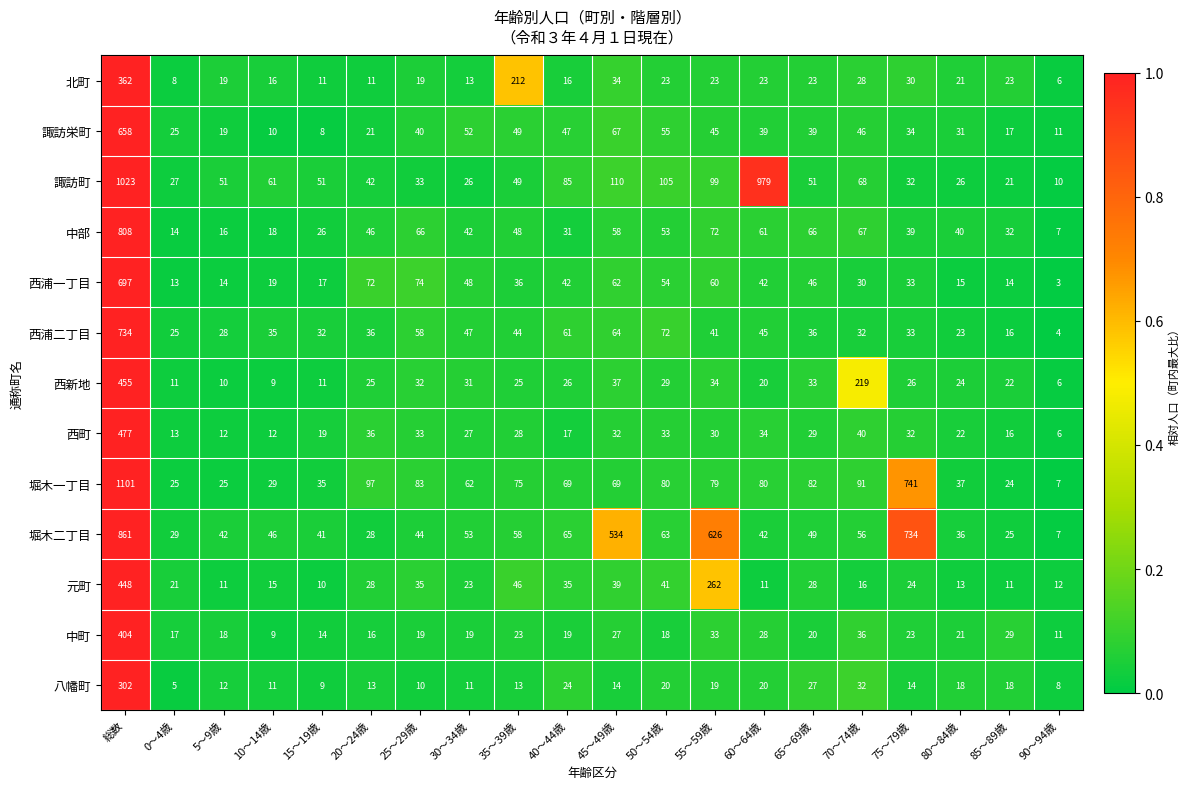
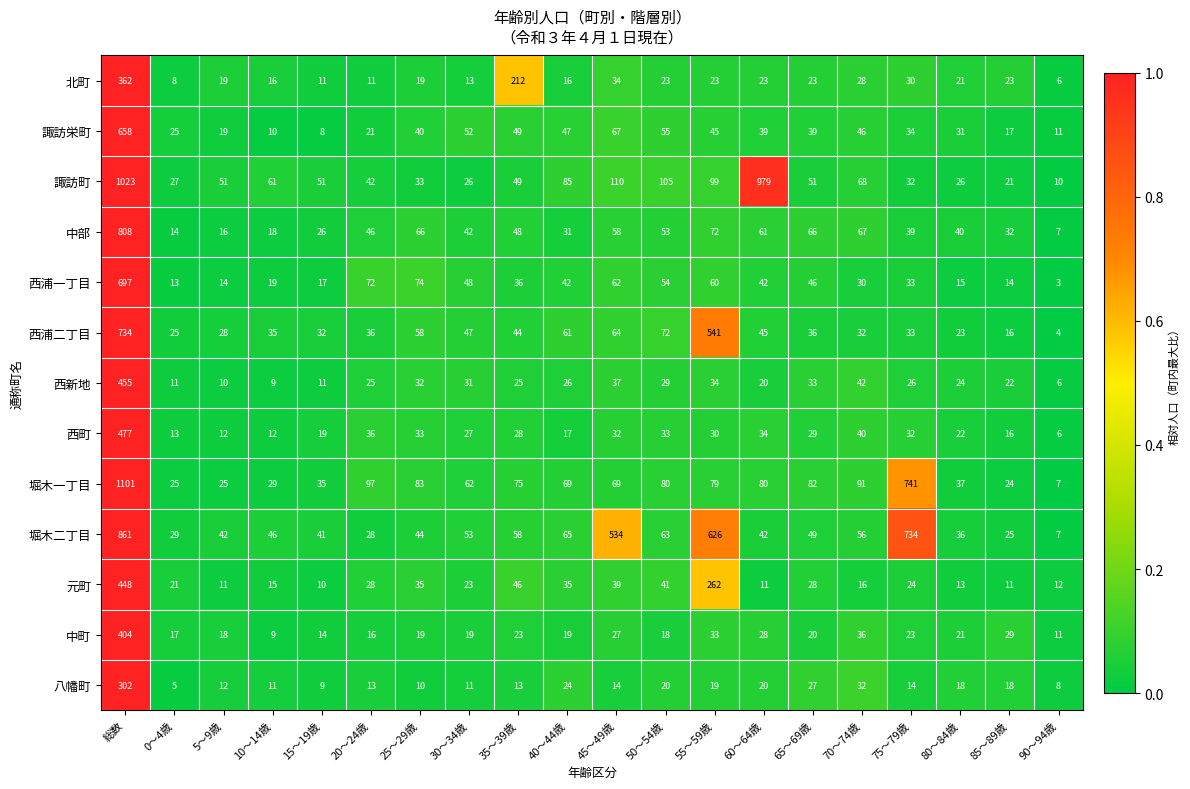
  {
    "西浦二丁目": {
      "総数": 734,
      "0～4歳": 25,
      "5～9歳": 28,
      "10～14歳": 35,
      "15～19歳": 32,
      "20～24歳": 36,
      "25～29歳": 58,
      "30～34歳": 47,
      "35～39歳": 44,
      "40～44歳": 61,
      "45～49歳": 64,
      "50～54歳": 72,
-     "55～59歳": 41,
+     "55～59歳": 541,
      "60～64歳": 45,
      "65～69歳": 36,
      "70～74歳": 32,
      "75～79歳": 33,
      "80～84歳": 23,
      "85～89歳": 16,
      "90～94歳": 4
    },
    "西新地": {
      "総数": 455,
      "0～4歳": 11,
      "5～9歳": 10,
      "10～14歳": 9,
      "15～19歳": 11,
      "20～24歳": 25,
      "25～29歳": 32,
      "30～34歳": 31,
      "35～39歳": 25,
      "40～44歳": 26,
      "45～49歳": 37,
      "50～54歳": 29,
      "55～59歳": 34,
      "60～64歳": 20,
      "65～69歳": 33,
-     "70～74歳": 219,
+     "70～74歳": 42,
      "75～79歳": 26,
      "80～84歳": 24,
      "85～89歳": 22,
      "90～94歳": 6
    }
  }
